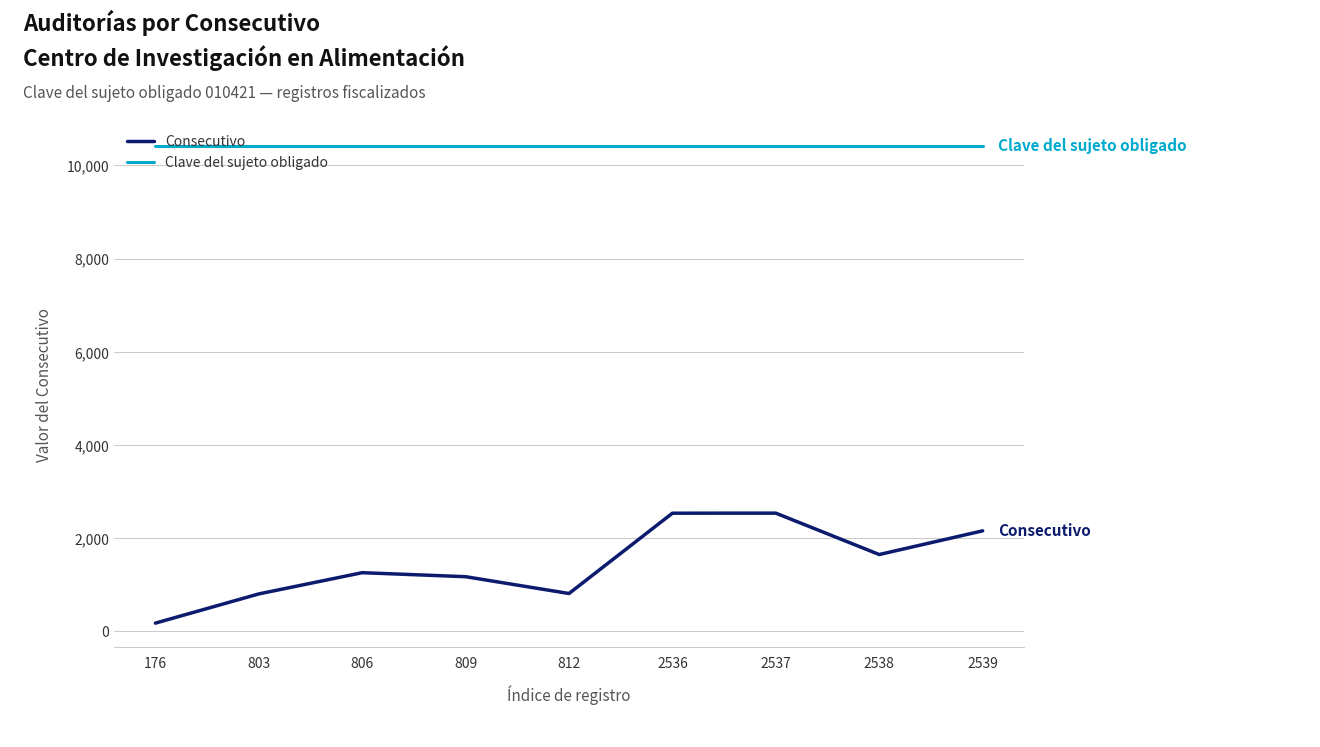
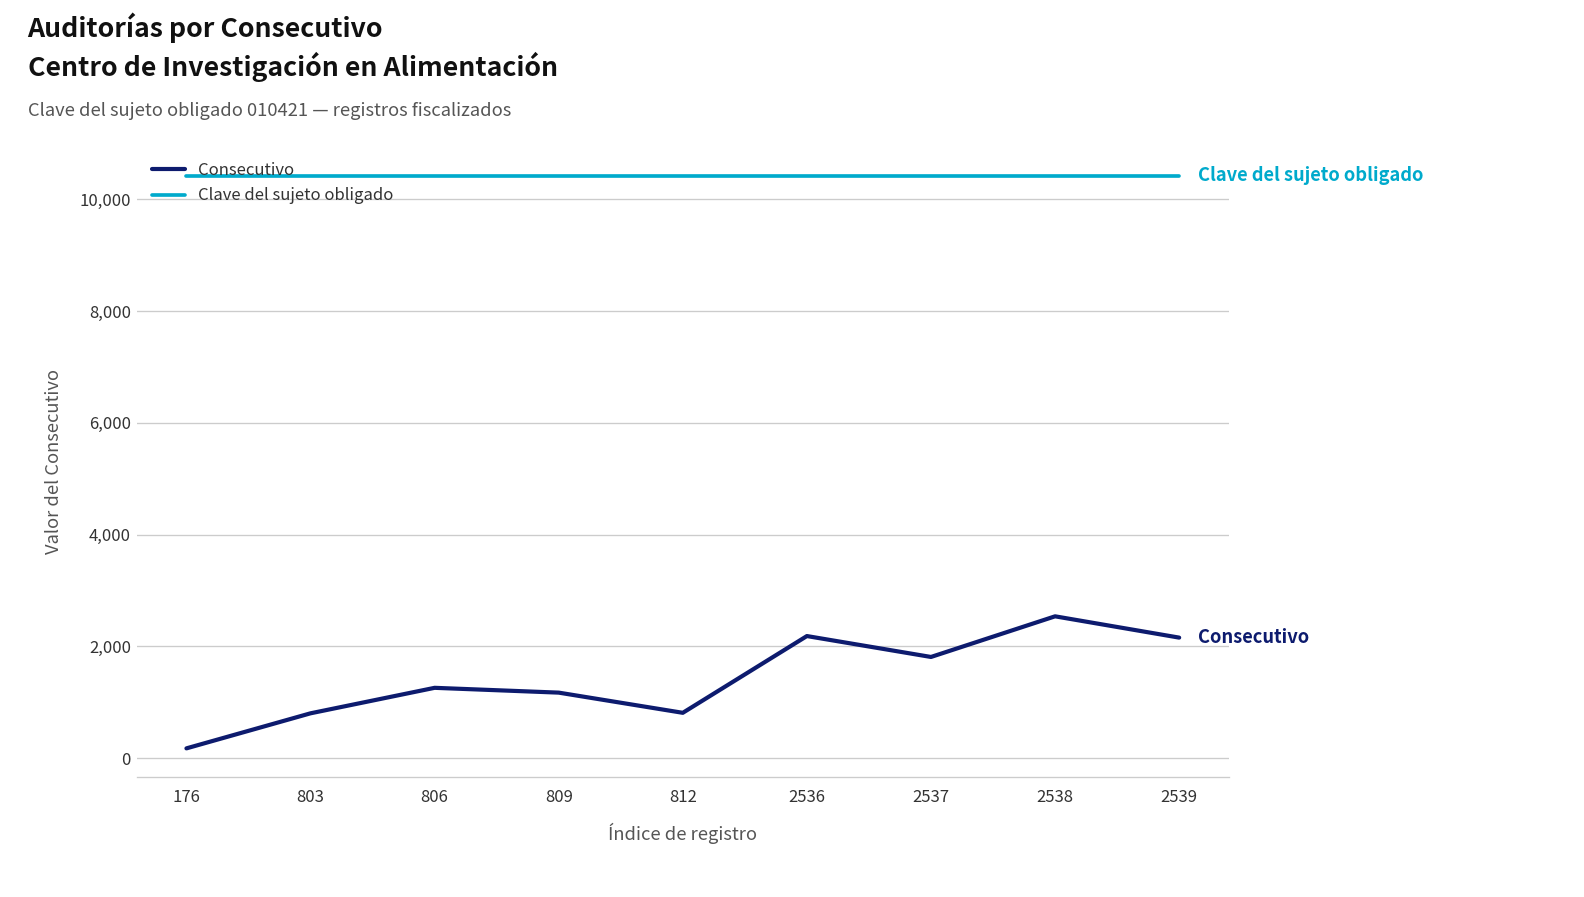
  {
    "Consecutivo": {
      "176": "200",
      "803": "800",
      "806": "1,300",
      "809": "1,200",
      "812": "800",
-     "2536": "2,500",
-     "2537": "2,500",
-     "2538": "1,600",
+     "2536": "2,200",
+     "2537": "1,800",
+     "2538": "2,500",
      "2539": "2,200"
    },
    "Clave del sujeto obligado": {
      "176": "10,400",
      "803": "10,400",
      "806": "10,400",
      "809": "10,400",
      "812": "10,400",
      "2536": "10,400",
      "2537": "10,400",
      "2538": "10,400",
      "2539": "10,400"
    }
  }
